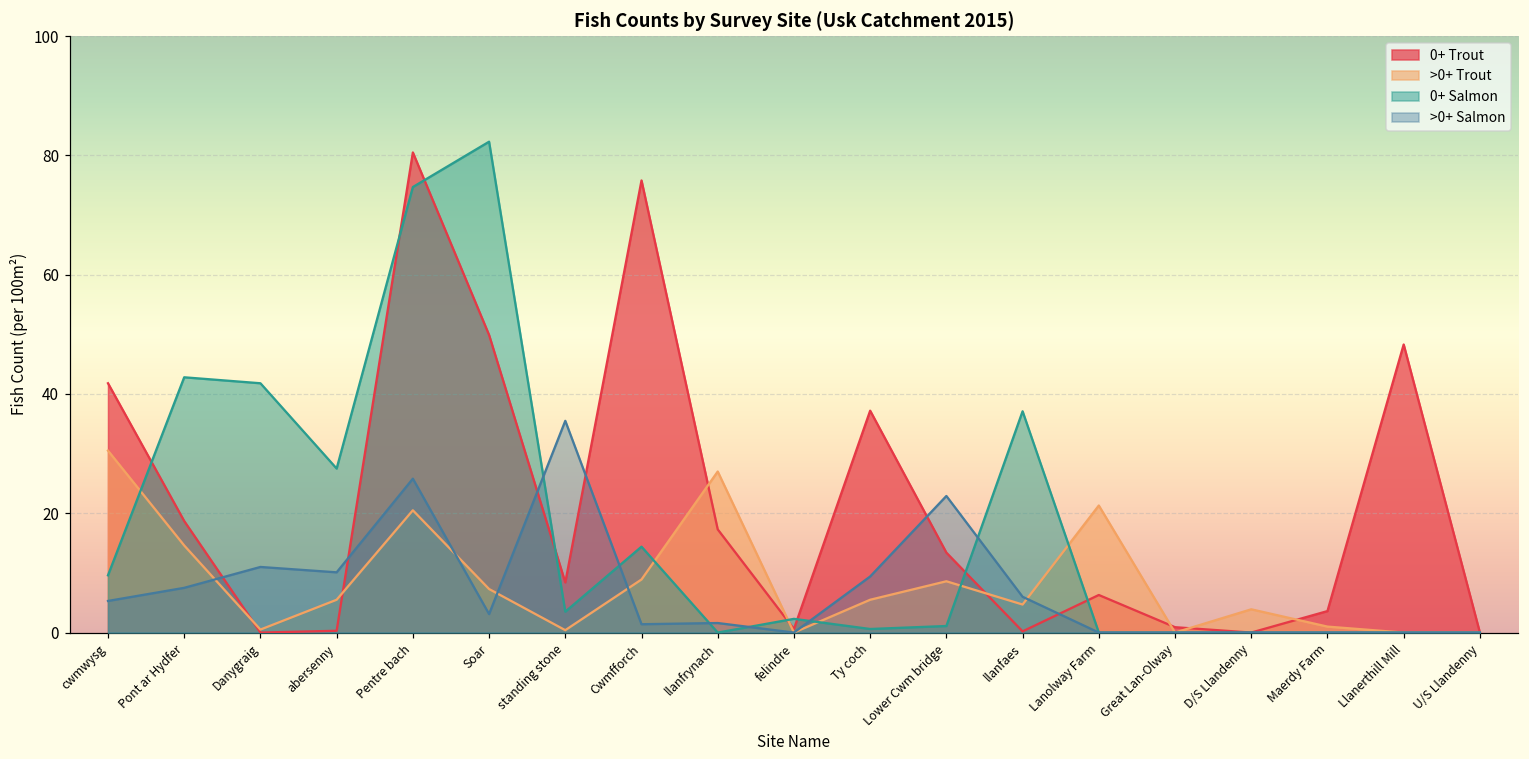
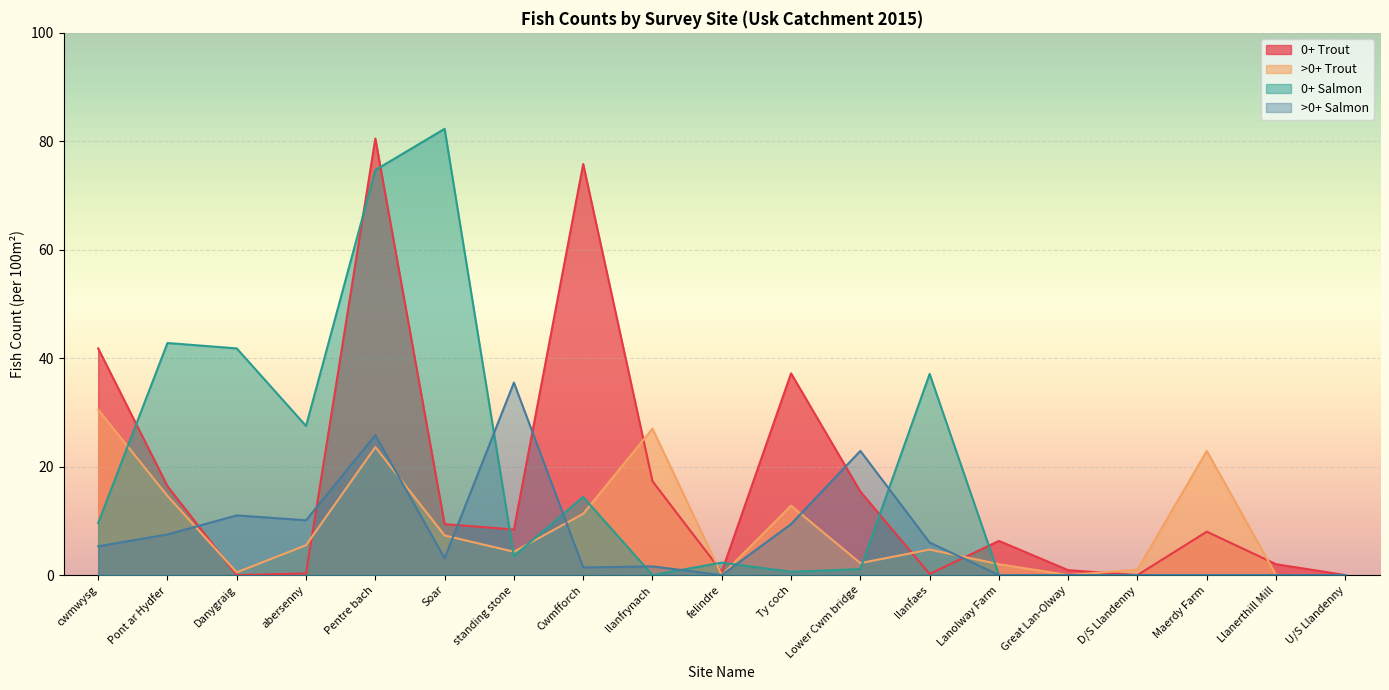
  {
    "0+ Trout": {
      "cwmwysg": 42,
-     "Pont ar Hydfer": 19,
+     "Pont ar Hydfer": 16,
      "Danygraig": 0,
      "abersenny": 0,
      "Pentre bach": 81,
-     "Soar": 50,
+     "Soar": 9,
      "standing stone": 8,
      "Cwmfforch": 76,
      "llanfrynach": 17,
      "felindre": 1,
      "Ty coch": 37,
-     "Lower Cwm bridge": 13,
+     "Lower Cwm bridge": 15,
      "llanfaes": 0,
      "Lanolway Farm": 6,
      "Great Lan-Olway": 1,
-     "Maerdy Farm": 4,
-     "Llanerthill Mill": 48
+     "Maerdy Farm": 8,
+     "Llanerthill Mill": 2
    },
    ">0+ Trout": {
      "cwmwysg": 31,
      "Pont ar Hydfer": 15,
      "Danygraig": 1,
      "abersenny": 6,
-     "Pentre bach": 21,
+     "Pentre bach": 24,
      "Soar": 7,
-     "standing stone": 0,
-     "Cwmfforch": 9,
+     "standing stone": 4,
+     "Cwmfforch": 11,
      "llanfrynach": 27,
-     "Ty coch": 6,
-     "Lower Cwm bridge": 9,
+     "Ty coch": 13,
+     "Lower Cwm bridge": 2,
      "llanfaes": 5,
-     "Lanolway Farm": 21,
-     "D/S Llandenny": 4,
-     "Maerdy Farm": 1
+     "Lanolway Farm": 2,
+     "D/S Llandenny": 1,
+     "Maerdy Farm": 23
    }
  }
